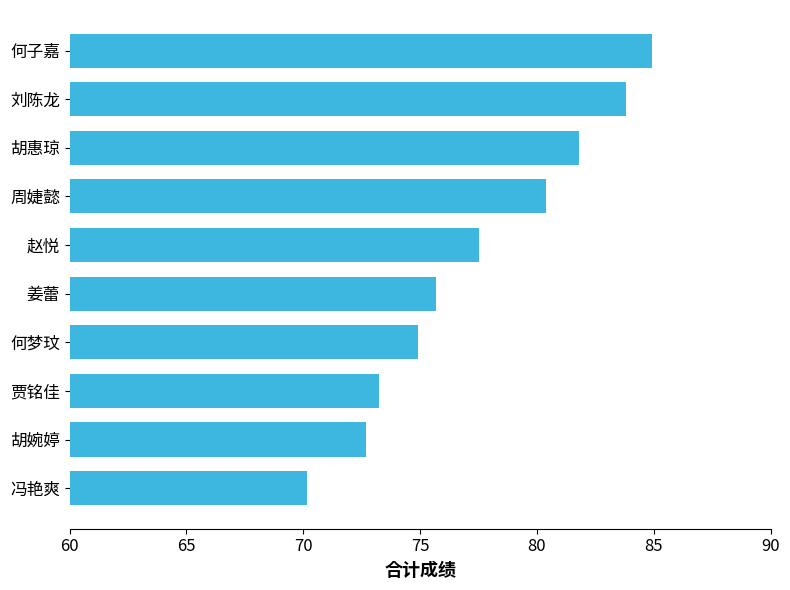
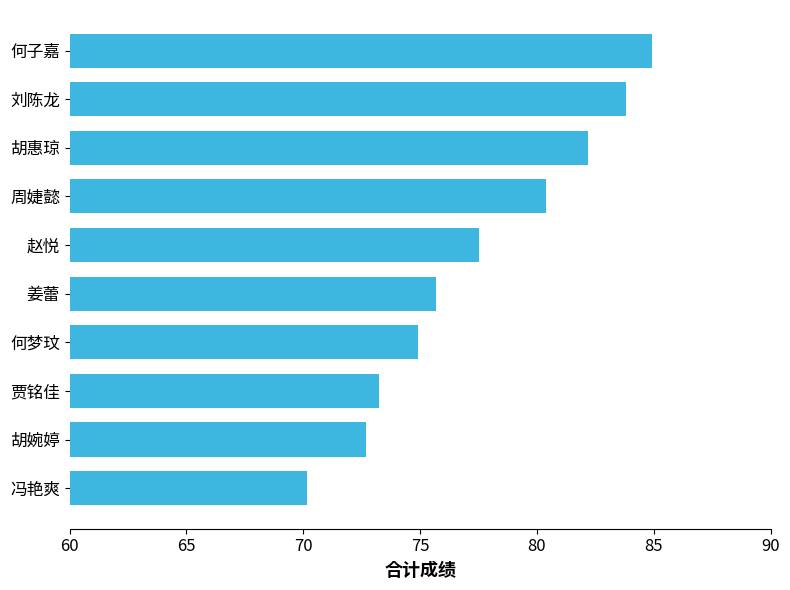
  {
    "何子嘉": 84.9,
    "刘陈龙": 83.8,
-   "胡惠琼": 81.8,
+   "胡惠琼": 82.2,
    "周婕懿": 80.4,
    "赵悦": 77.5,
    "姜蕾": 75.7,
    "何梦玟": 74.9,
    "贾铭佳": 73.3,
    "胡婉婷": 72.7,
    "冯艳爽": 70.2
  }
